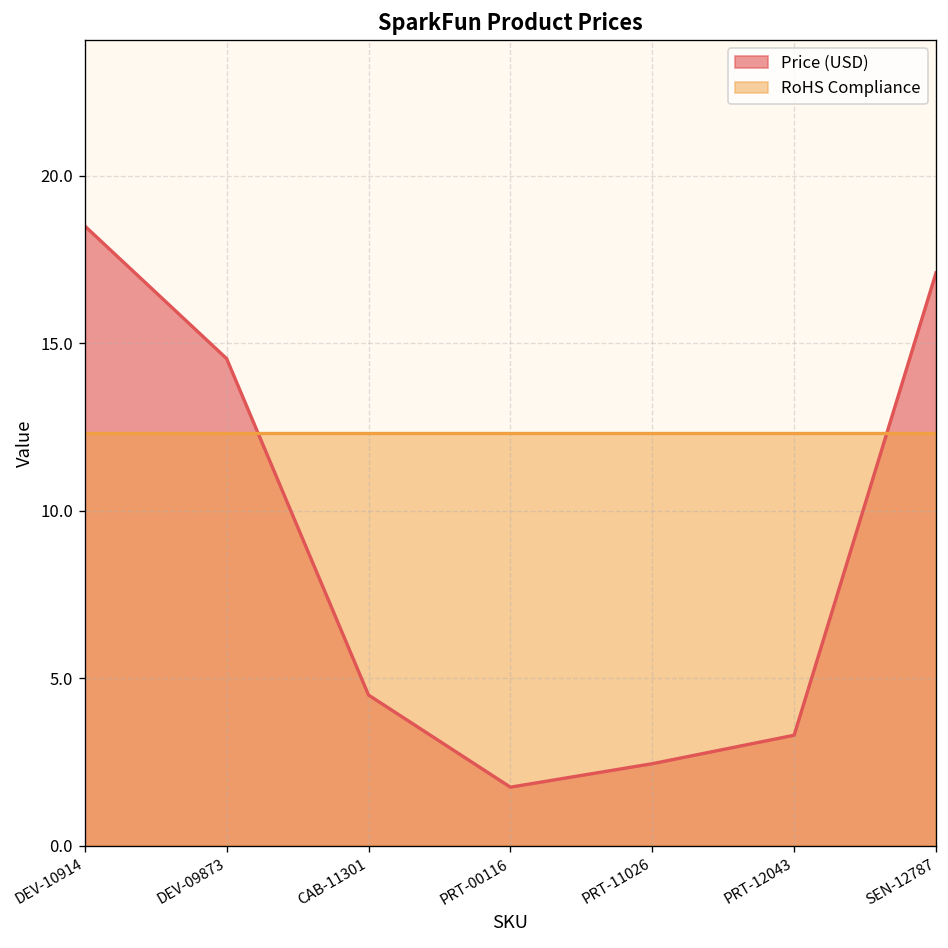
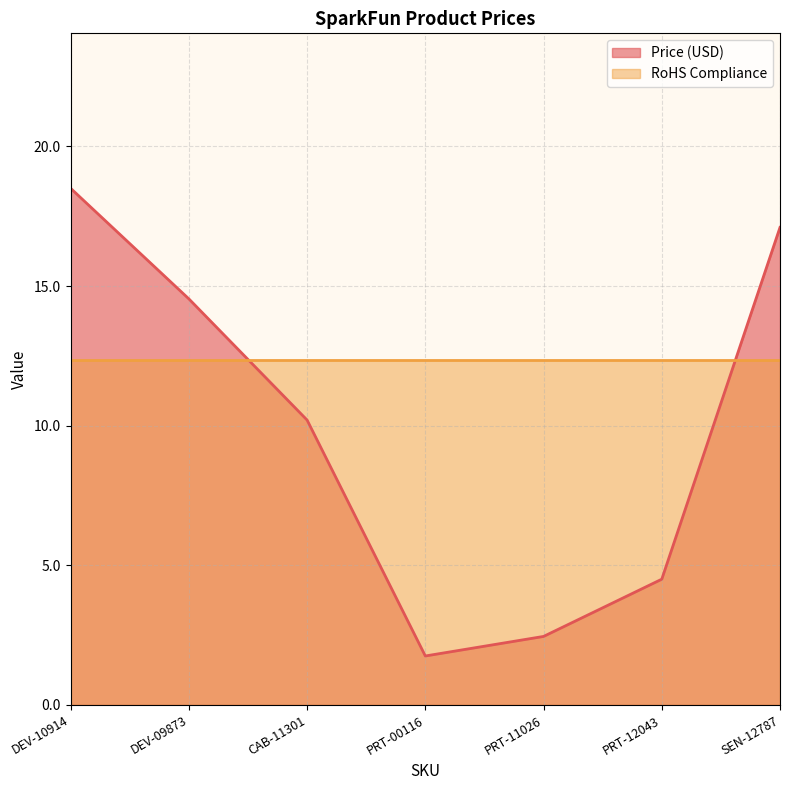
  {
    "Price (USD)": {
      "DEV-10914": 18.5,
      "DEV-09873": 14.5,
-     "CAB-11301": 4.5,
+     "CAB-11301": 10.2,
      "PRT-00116": 1.8,
      "PRT-11026": 2.5,
-     "PRT-12043": 3.3,
+     "PRT-12043": 4.5,
      "SEN-12787": 17.1
    },
    "RoHS Compliance": {
      "DEV-10914": 12.3,
      "DEV-09873": 12.3,
      "CAB-11301": 12.3,
      "PRT-00116": 12.3,
      "PRT-11026": 12.3,
      "PRT-12043": 12.3,
      "SEN-12787": 12.3
    }
  }
